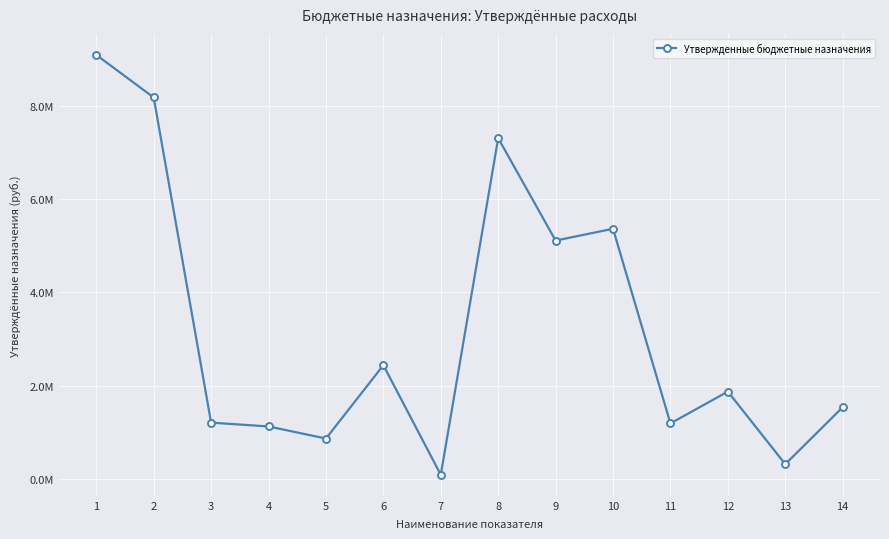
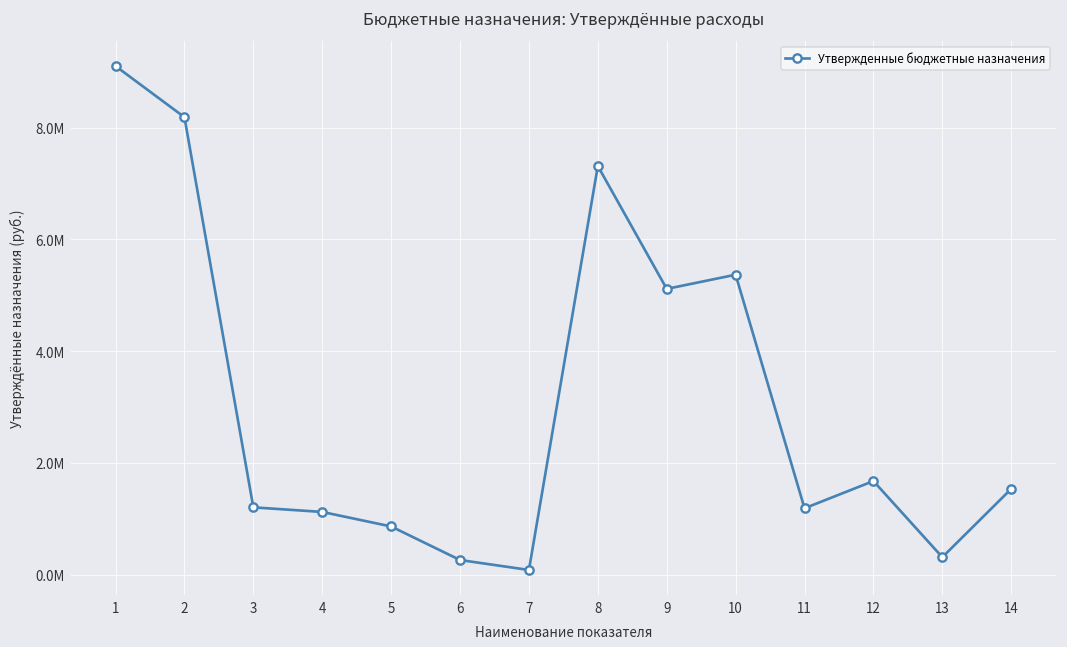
  {
    "1": "9.1М",
    "2": "8.2М",
    "3": "1.2М",
    "4": "1.1М",
    "5": "0.9М",
-   "6": "2.4М",
+   "6": "0.3М",
    "7": "0.1М",
    "8": "7.3М",
    "9": "5.1М",
    "10": "5.4М",
    "11": "1.2М",
-   "12": "1.9М",
+   "12": "1.7М",
    "13": "0.3М",
    "14": "1.5М"
  }
